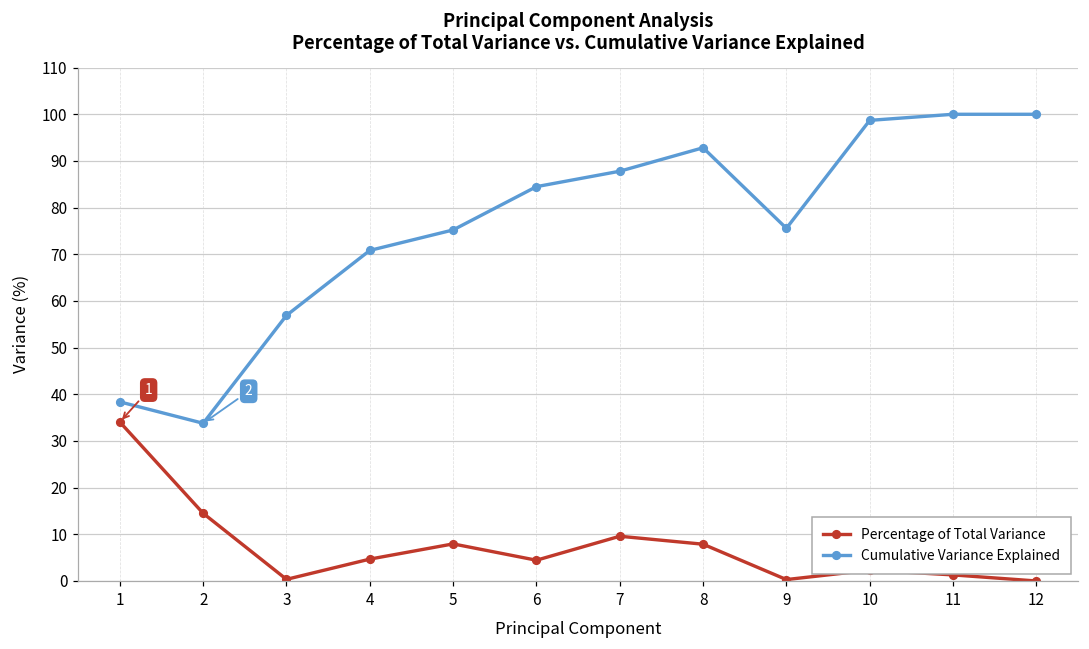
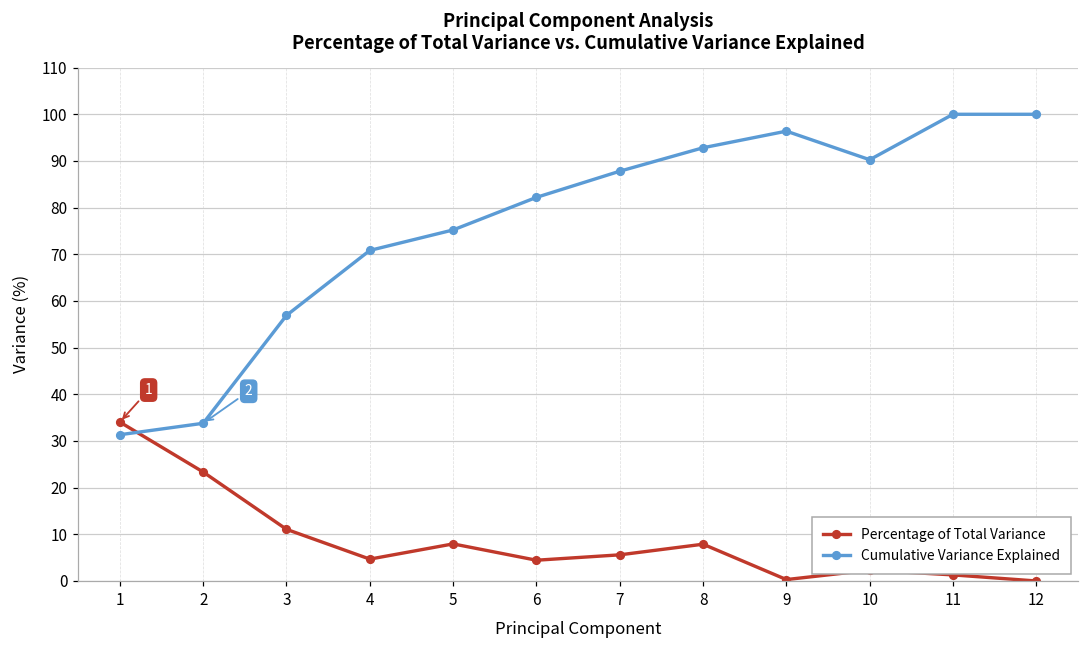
  {
    "Percentage of Total Variance": {
      "1": 34,
-     "2": 15,
-     "3": 0,
+     "2": 23,
+     "3": 11,
      "4": 5,
      "5": 8,
      "6": 4,
-     "7": 10,
+     "7": 6,
      "8": 8,
      "9": 0,
      "11": 1,
      "12": 0
    },
    "Cumulative Variance Explained": {
-     "1": 38,
+     "1": 31,
      "2": 34,
      "3": 57,
      "4": 71,
      "5": 75,
-     "6": 84,
+     "6": 82,
      "7": 88,
      "8": 93,
-     "9": 76,
-     "10": 99,
+     "9": 96,
+     "10": 90,
      "11": 100,
      "12": 100
    }
  }
